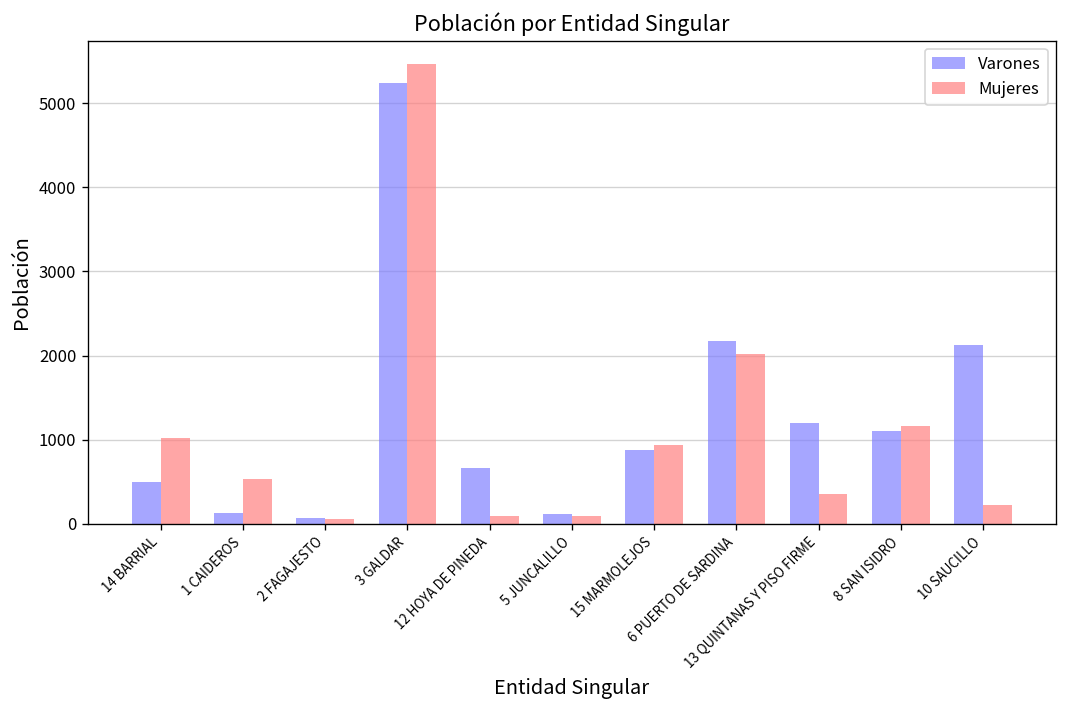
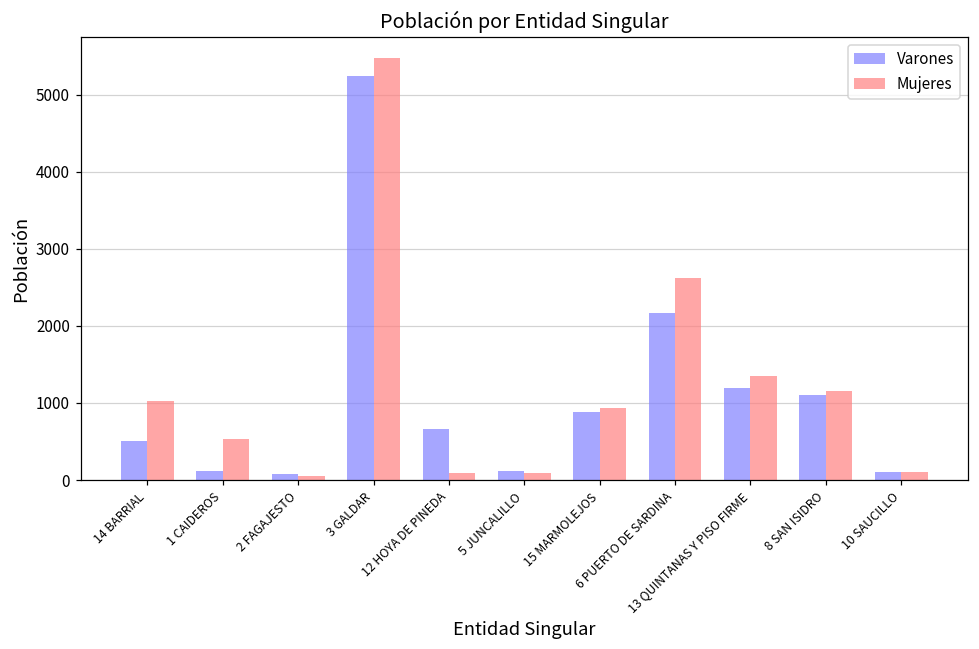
  {
    "Varones": {
      "14 BARRIAL": 500,
      "1 CAIDEROS": 100,
      "2 FAGAJESTO": 100,
      "3 GALDAR": 5200,
      "12 HOYA DE PINEDA": 700,
      "5 JUNCALILLO": 100,
      "15 MARMOLEJOS": 900,
      "6 PUERTO DE SARDINA": 2200,
      "13 QUINTANAS Y PISO FIRME": 1200,
      "8 SAN ISIDRO": 1100,
-     "10 SAUCILLO": 2100
+     "10 SAUCILLO": 100
    },
    "Mujeres": {
      "14 BARRIAL": 1000,
      "1 CAIDEROS": 500,
      "2 FAGAJESTO": 100,
      "3 GALDAR": 5500,
      "12 HOYA DE PINEDA": 100,
      "5 JUNCALILLO": 100,
      "15 MARMOLEJOS": 900,
-     "6 PUERTO DE SARDINA": 2000,
-     "13 QUINTANAS Y PISO FIRME": 400,
+     "6 PUERTO DE SARDINA": 2600,
+     "13 QUINTANAS Y PISO FIRME": 1400,
      "8 SAN ISIDRO": 1200,
-     "10 SAUCILLO": 200
+     "10 SAUCILLO": 100
    }
  }
